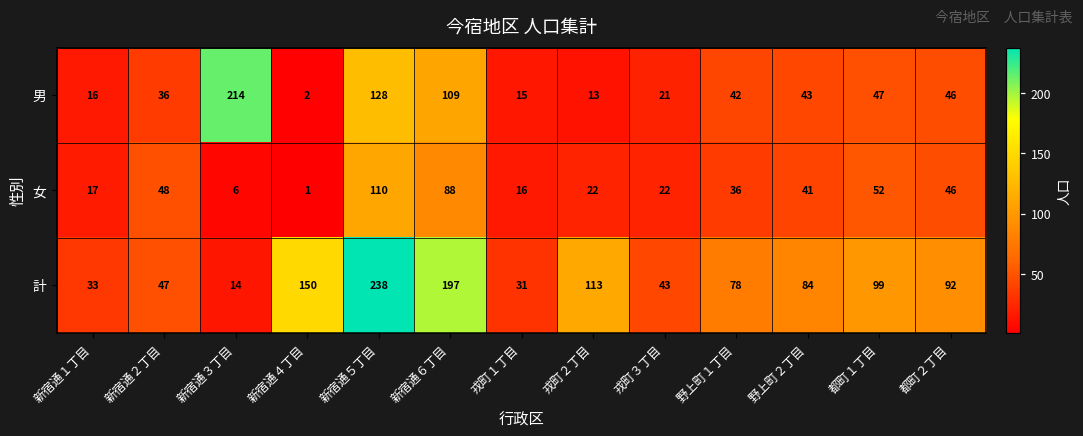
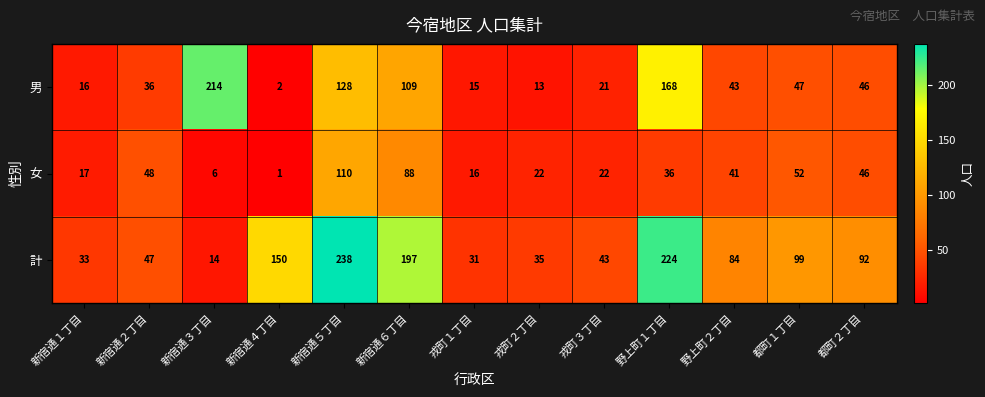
  {
    "男": {
      "新宿通１丁目": 16,
      "新宿通２丁目": 36,
      "新宿通３丁目": 214,
      "新宿通４丁目": 2,
      "新宿通５丁目": 128,
      "新宿通６丁目": 109,
      "戎町１丁目": 15,
      "戎町２丁目": 13,
      "戎町３丁目": 21,
-     "野上町１丁目": 42,
+     "野上町１丁目": 168,
      "野上町２丁目": 43,
      "都町１丁目": 47,
      "都町２丁目": 46
    },
    "女": {
      "新宿通１丁目": 17,
      "新宿通２丁目": 48,
      "新宿通３丁目": 6,
      "新宿通４丁目": 1,
      "新宿通５丁目": 110,
      "新宿通６丁目": 88,
      "戎町１丁目": 16,
      "戎町２丁目": 22,
      "戎町３丁目": 22,
      "野上町１丁目": 36,
      "野上町２丁目": 41,
      "都町１丁目": 52,
      "都町２丁目": 46
    },
    "計": {
      "新宿通１丁目": 33,
      "新宿通２丁目": 47,
      "新宿通３丁目": 14,
      "新宿通４丁目": 150,
      "新宿通５丁目": 238,
      "新宿通６丁目": 197,
      "戎町１丁目": 31,
-     "戎町２丁目": 113,
+     "戎町２丁目": 35,
      "戎町３丁目": 43,
-     "野上町１丁目": 78,
+     "野上町１丁目": 224,
      "野上町２丁目": 84,
      "都町１丁目": 99,
      "都町２丁目": 92
    }
  }
